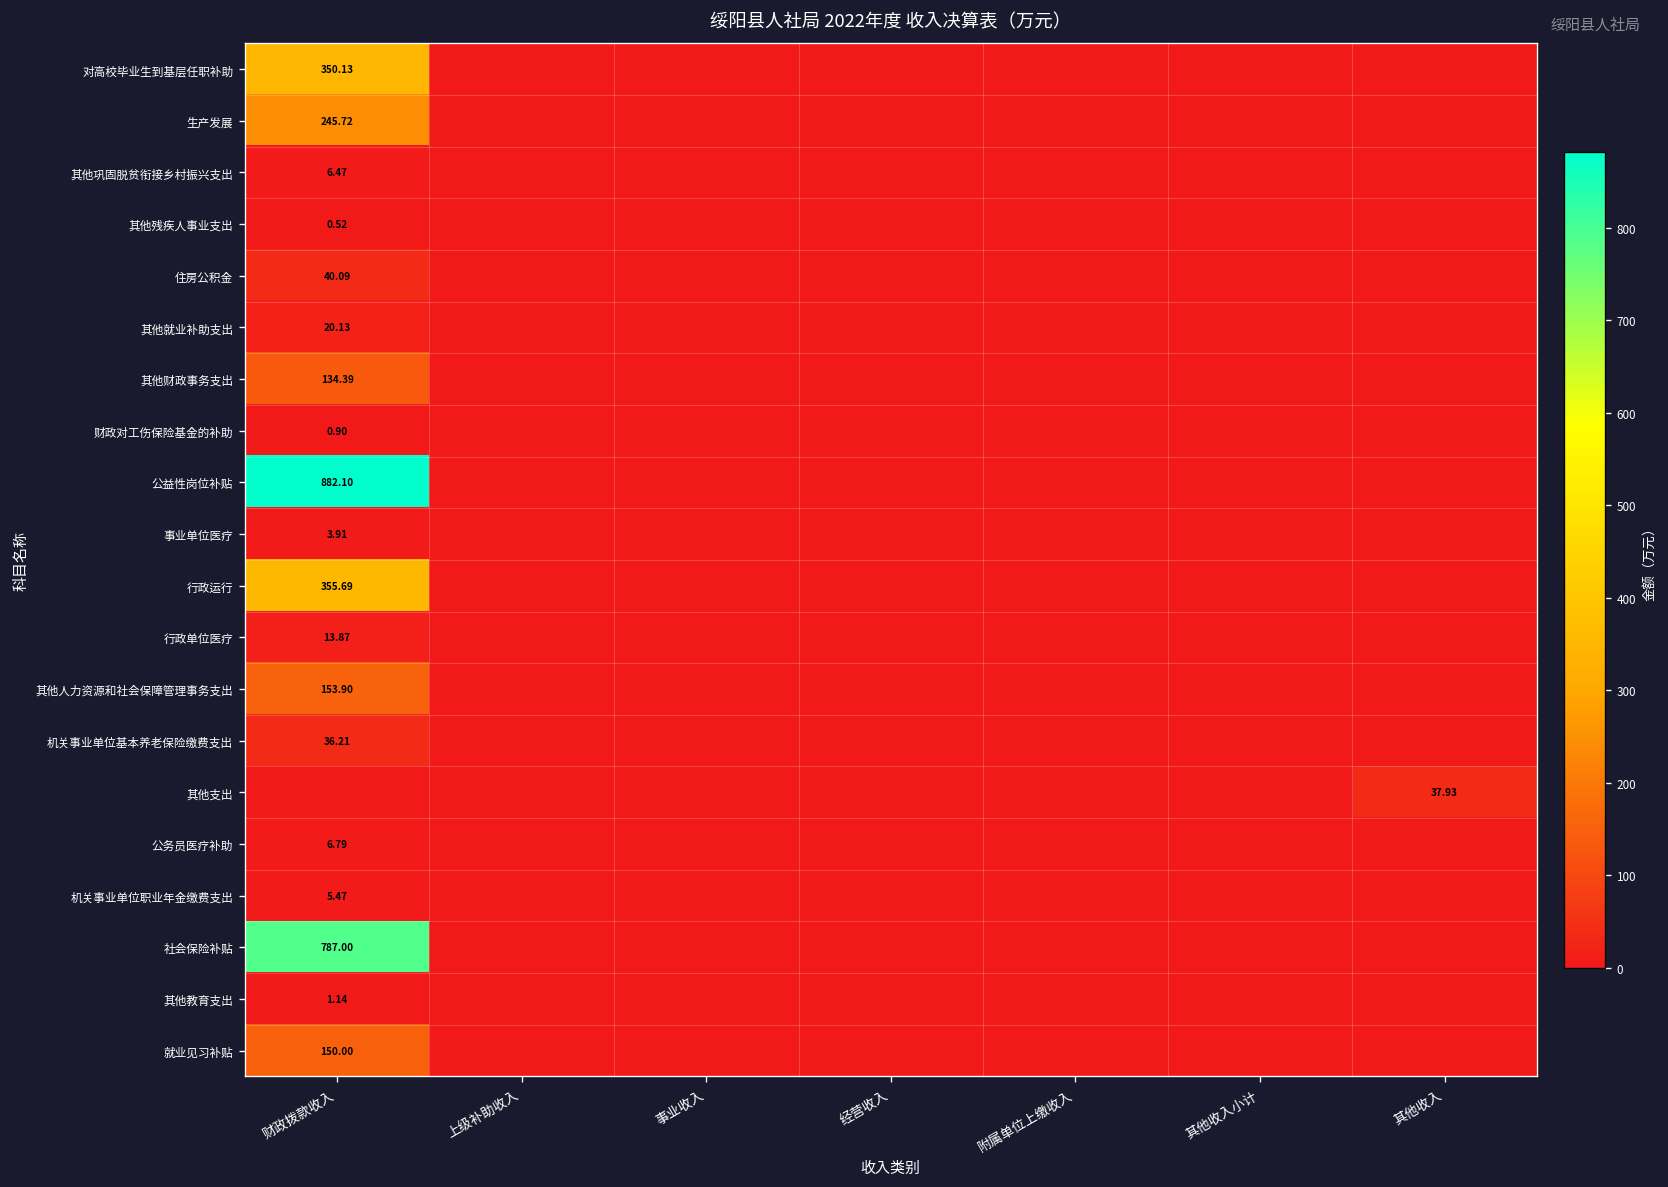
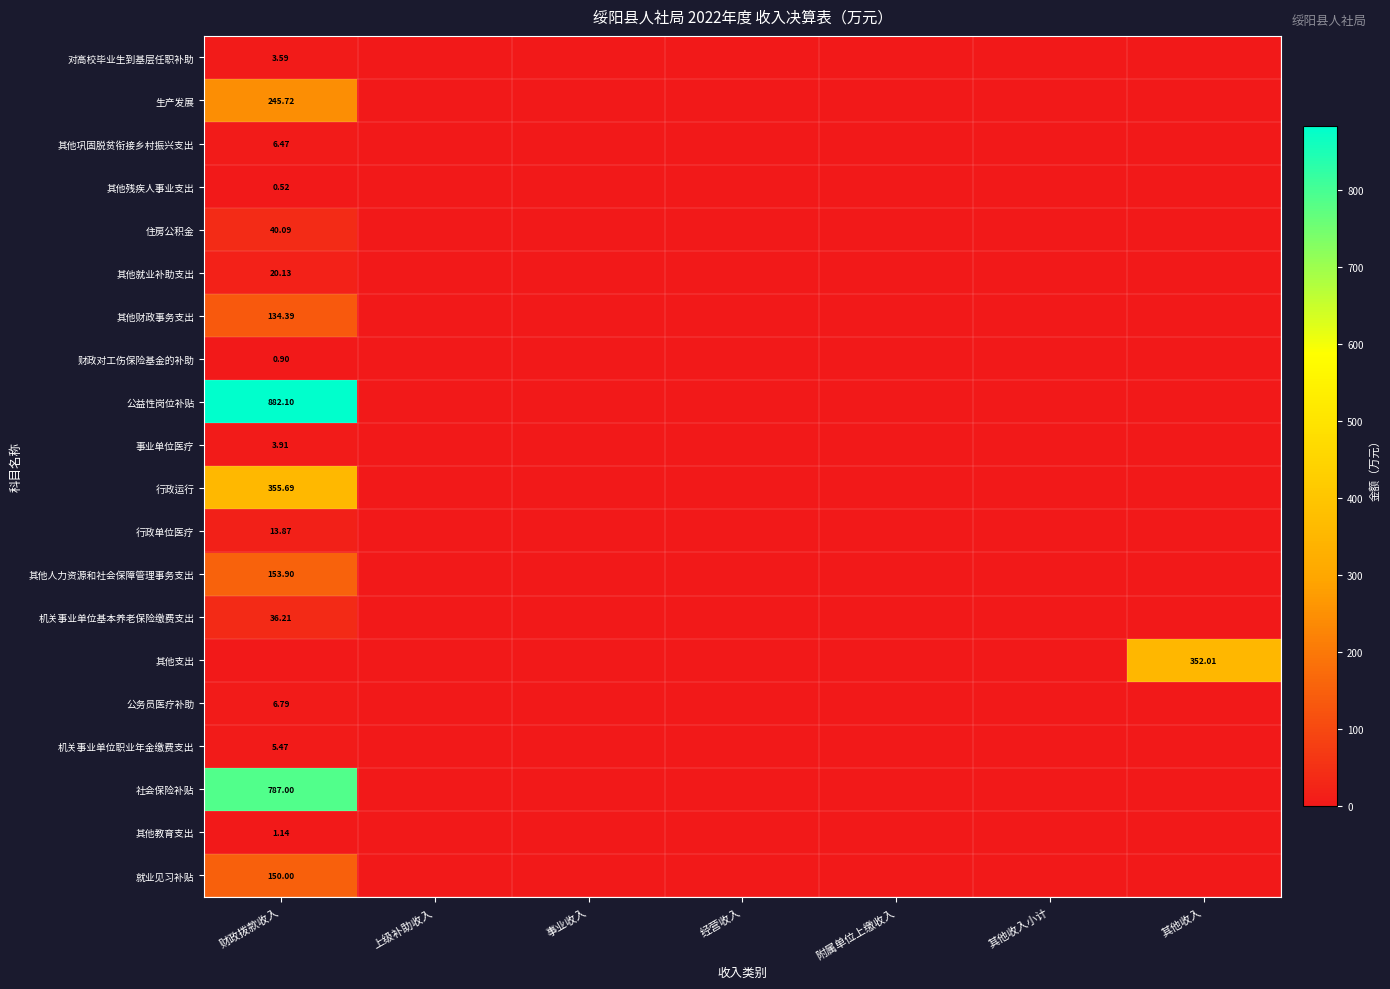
  {
    "对高校毕业生到基层任职补助": {
-     "财政拨款收入": 350.13
+     "财政拨款收入": 3.59
    },
    "生产发展": {
      "财政拨款收入": 245.72
    },
    "其他巩固脱贫衔接乡村振兴支出": {
      "财政拨款收入": 6.47
    },
    "其他残疾人事业支出": {
      "财政拨款收入": 0.52
    },
    "住房公积金": {
      "财政拨款收入": 40.09
    },
    "其他就业补助支出": {
      "财政拨款收入": 20.13
    },
    "其他财政事务支出": {
      "财政拨款收入": 134.39
    },
    "财政对工伤保险基金的补助": {
      "财政拨款收入": 0.90
    },
    "公益性岗位补贴": {
      "财政拨款收入": 882.10
    },
    "事业单位医疗": {
      "财政拨款收入": 3.91
    },
    "行政运行": {
      "财政拨款收入": 355.69
    },
    "行政单位医疗": {
      "财政拨款收入": 13.87
    },
    "其他人力资源和社会保障管理事务支出": {
      "财政拨款收入": 153.90
    },
    "机关事业单位基本养老保险缴费支出": {
      "财政拨款收入": 36.21
    },
    "其他支出": {
-     "其他收入": 37.93
+     "其他收入": 352.01
    },
    "公务员医疗补助": {
      "财政拨款收入": 6.79
    },
    "机关事业单位职业年金缴费支出": {
      "财政拨款收入": 5.47
    },
    "社会保险补贴": {
      "财政拨款收入": 787.00
    },
    "其他教育支出": {
      "财政拨款收入": 1.14
    },
    "就业见习补贴": {
      "财政拨款收入": 150.00
    }
  }
